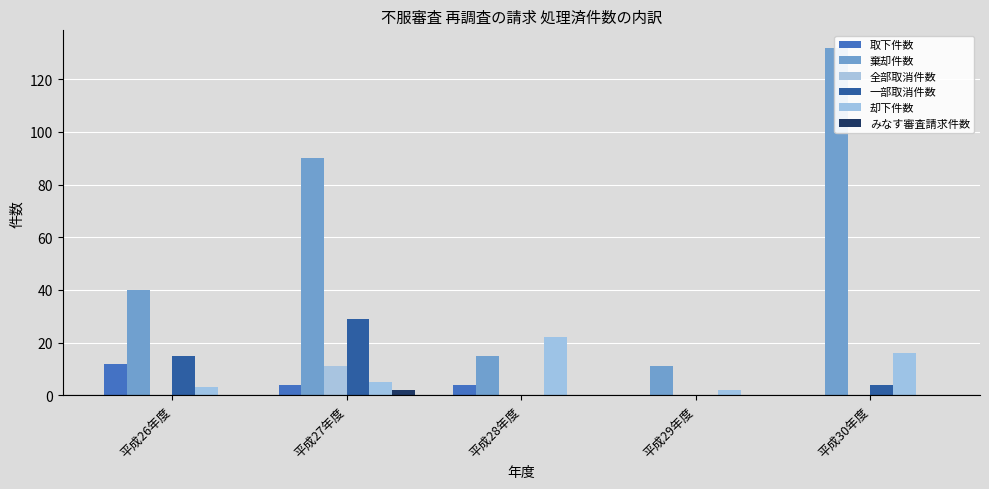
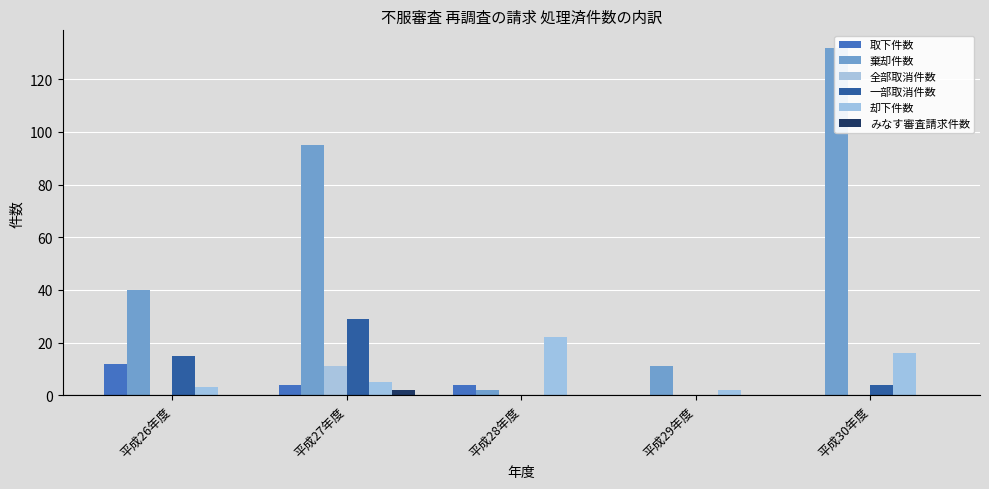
  {
    "棄却件数": {
      "平成26年度": 40,
-     "平成27年度": 90,
-     "平成28年度": 15,
+     "平成27年度": 95,
+     "平成28年度": 2,
      "平成29年度": 11
    },
    "みなす審査請求件数": {
      "平成26年度": 0,
      "平成27年度": 2,
      "平成28年度": 0,
      "平成29年度": 0,
      "平成30年度": 0
    }
  }
